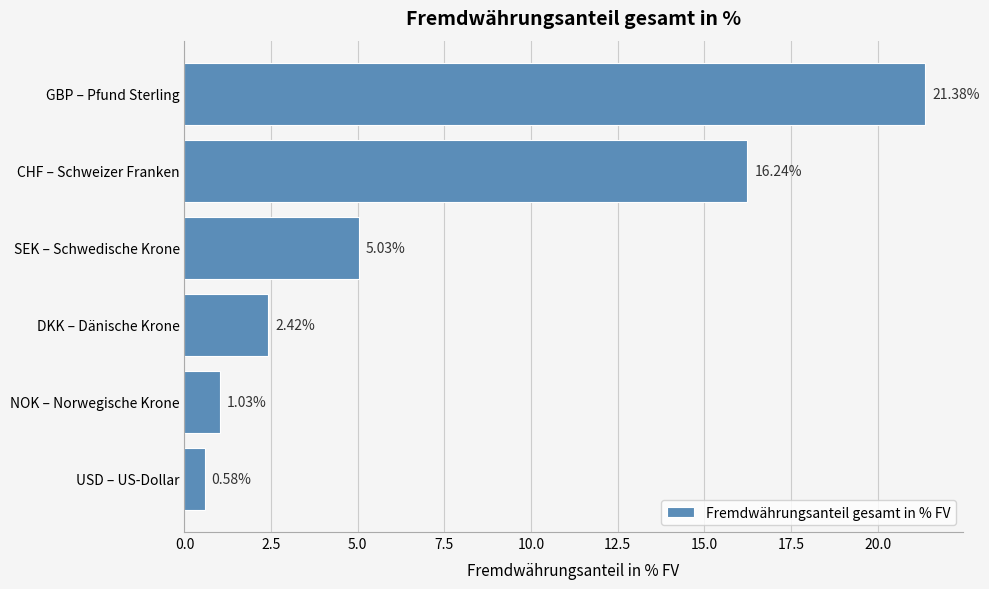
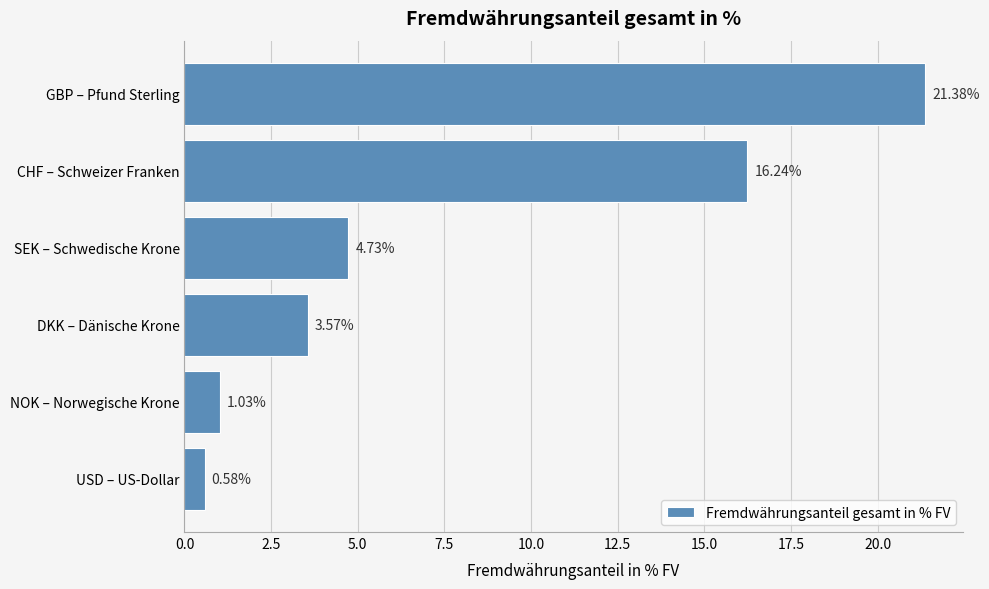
  {
    "GBP – Pfund Sterling": "21.38%",
    "CHF – Schweizer Franken": "16.24%",
-   "SEK – Schwedische Krone": "5.03%",
-   "DKK – Dänische Krone": "2.42%",
+   "SEK – Schwedische Krone": "4.73%",
+   "DKK – Dänische Krone": "3.57%",
    "NOK – Norwegische Krone": "1.03%",
    "USD – US-Dollar": "0.58%"
  }
